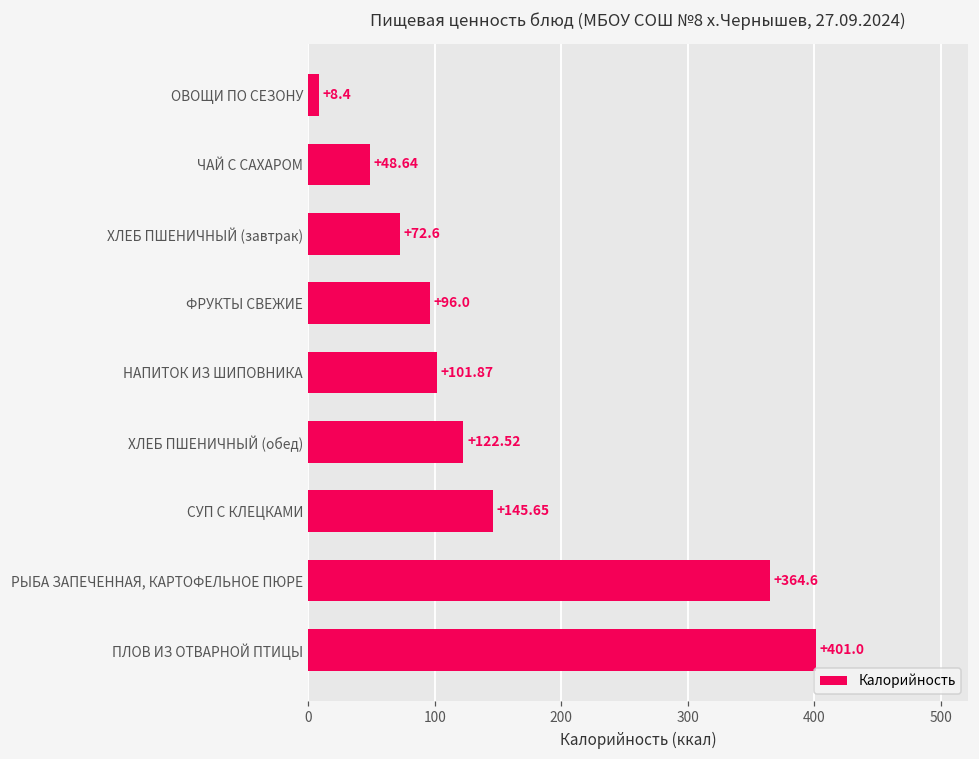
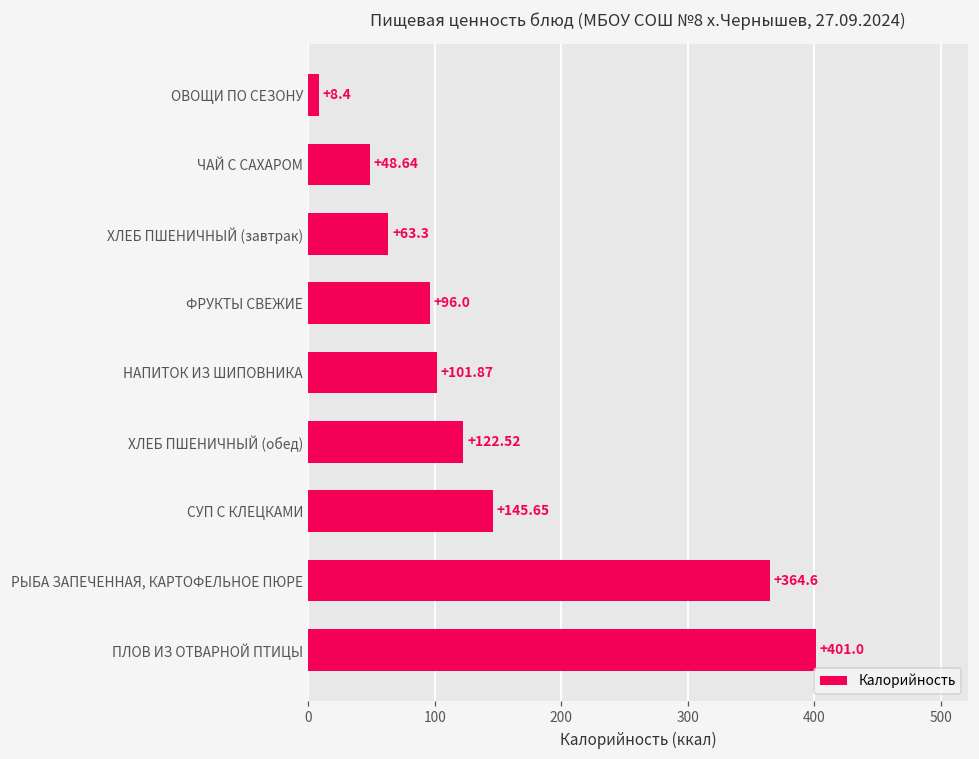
  {
    "ОВОЩИ ПО СЕЗОНУ": "+8.4",
    "ЧАЙ С САХАРОМ": "+48.64",
-   "ХЛЕБ ПШЕНИЧНЫЙ (завтрак)": "+72.6",
+   "ХЛЕБ ПШЕНИЧНЫЙ (завтрак)": "+63.3",
    "ФРУКТЫ СВЕЖИЕ": "+96.0",
    "НАПИТОК ИЗ ШИПОВНИКА": "+101.87",
    "ХЛЕБ ПШЕНИЧНЫЙ (обед)": "+122.52",
    "СУП С КЛЕЦКАМИ": "+145.65",
    "РЫБА ЗАПЕЧЕННАЯ, КАРТОФЕЛЬНОЕ ПЮРЕ": "+364.6",
    "ПЛОВ ИЗ ОТВАРНОЙ ПТИЦЫ": "+401.0"
  }
